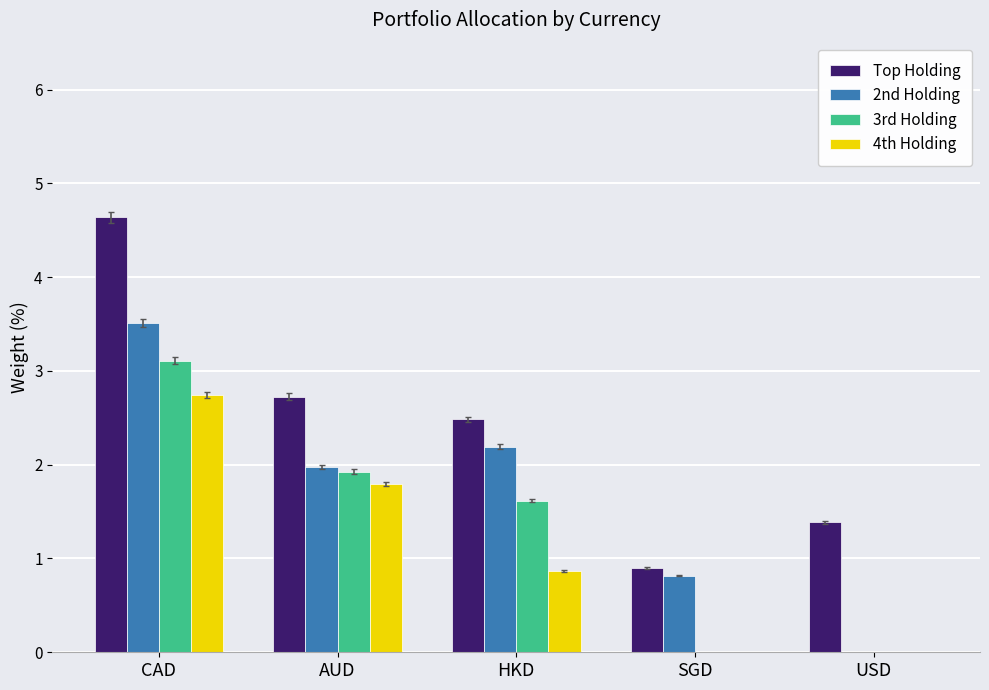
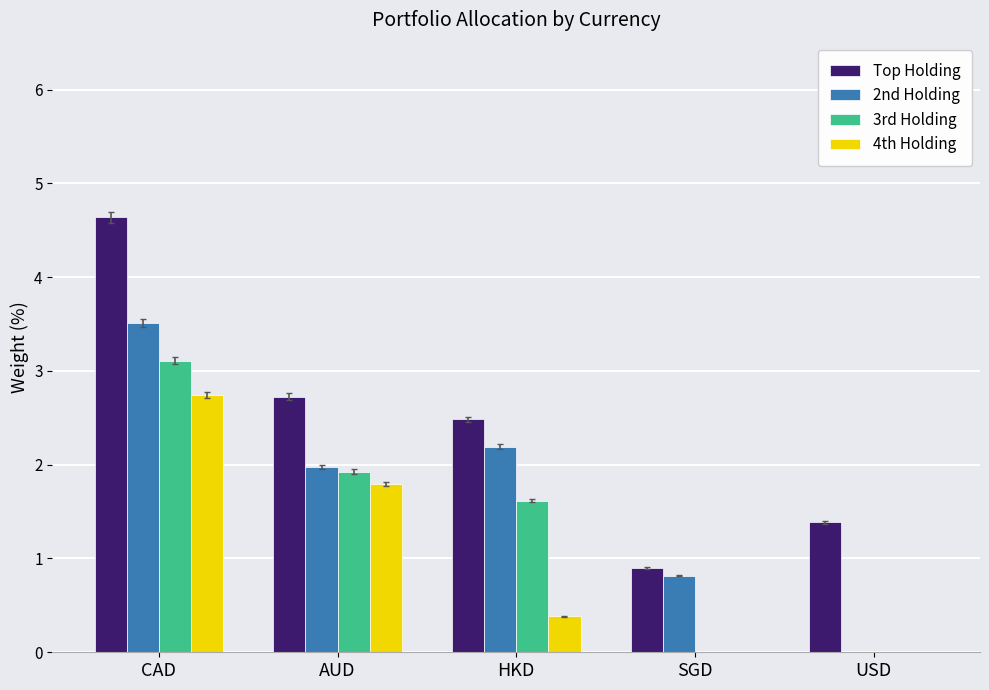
  {
    "Top Holding": {
      "CAD": 4.6,
      "AUD": 2.7,
      "HKD": 2.5,
      "SGD": 0.9,
      "USD": 1.4
    },
    "3rd Holding": {
      "CAD": 3.1,
      "AUD": 1.9,
      "HKD": 1.6,
      "SGD": 0.0,
      "USD": 0.0
    },
    "4th Holding": {
      "CAD": 2.7,
      "AUD": 1.8,
-     "HKD": 0.9,
+     "HKD": 0.4,
      "SGD": 0.0,
      "USD": 0.0
    }
  }
